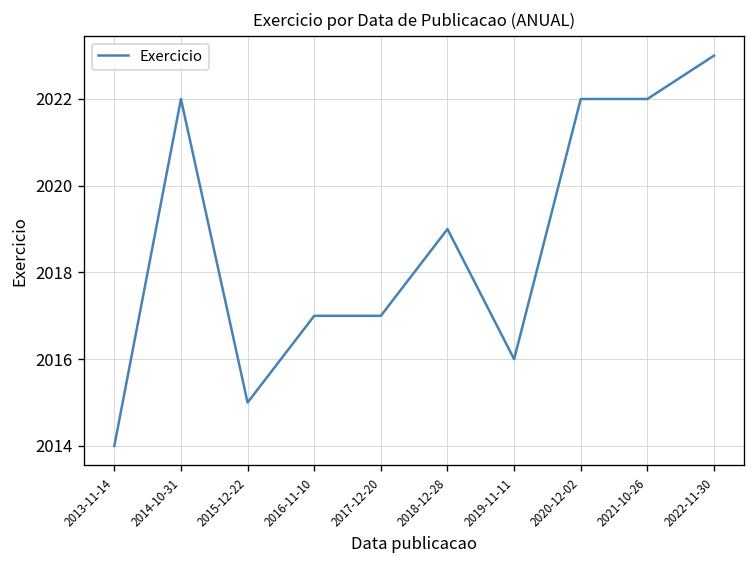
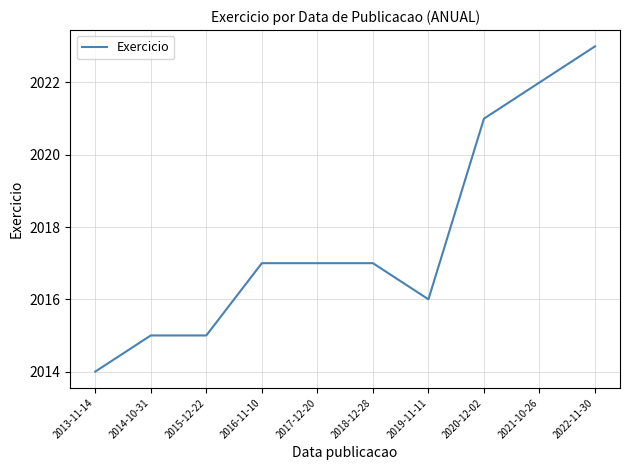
  {
    "2013-11-14": 2014,
-   "2014-10-31": 2022,
+   "2014-10-31": 2015,
    "2015-12-22": 2015,
    "2016-11-10": 2017,
    "2017-12-20": 2017,
-   "2018-12-28": 2019,
+   "2018-12-28": 2017,
    "2019-11-11": 2016,
-   "2020-12-02": 2022,
+   "2020-12-02": 2021,
    "2021-10-26": 2022,
    "2022-11-30": 2023
  }
